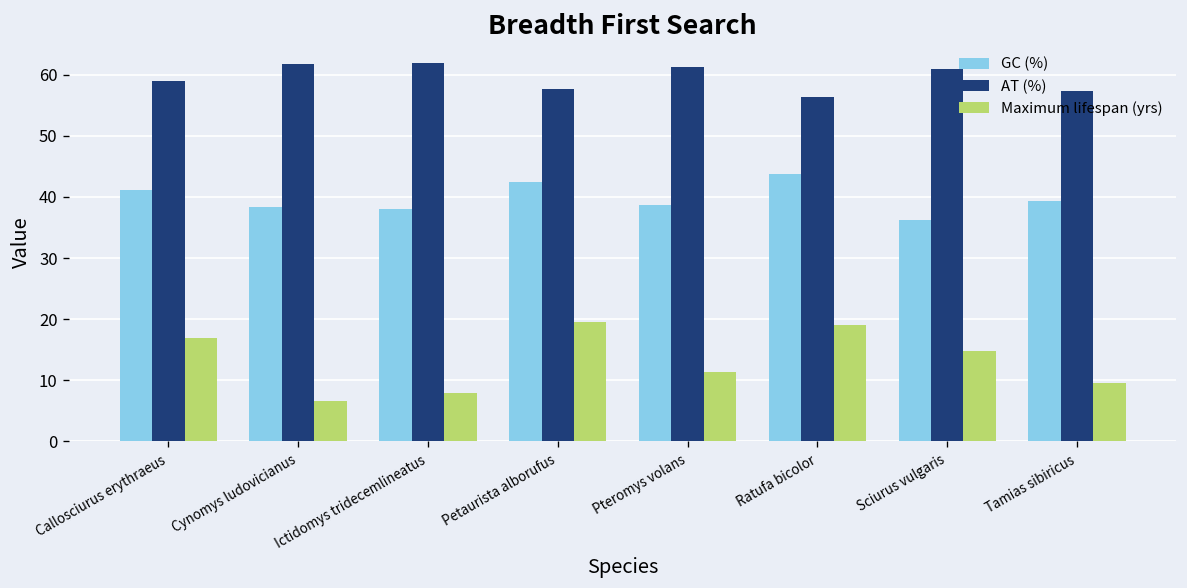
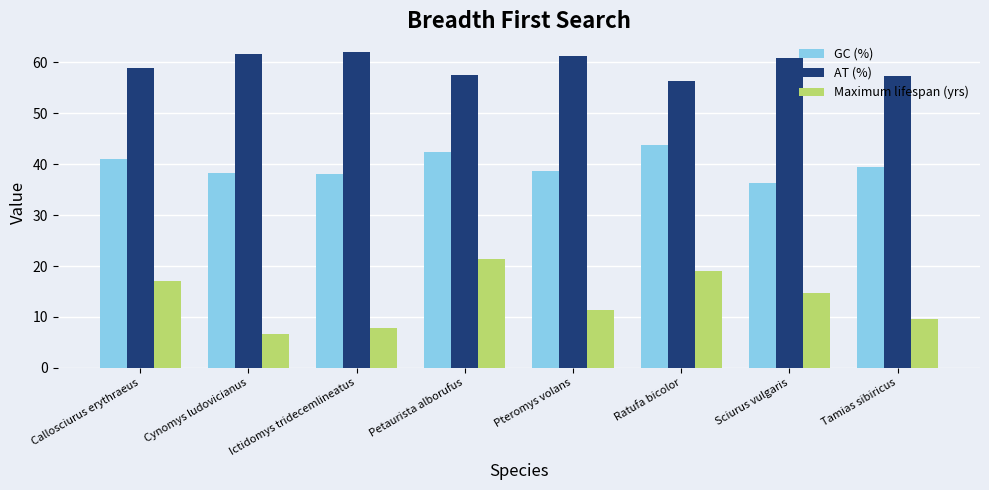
  {
    "GC (%)": {
      "Callosciurus erythraeus": 41,
      "Cynomys ludovicianus": 38,
      "Ictidomys tridecemlineatus": 38,
      "Petaurista alborufus": 42,
      "Pteromys volans": 39,
      "Ratufa bicolor": 44,
      "Sciurus vulgaris": 36,
      "Tamias sibiricus": 39
    },
    "AT (%)": {
      "Callosciurus erythraeus": 59,
      "Cynomys ludovicianus": 62,
      "Ictidomys tridecemlineatus": 62,
      "Petaurista alborufus": 58,
      "Pteromys volans": 61,
      "Ratufa bicolor": 56,
      "Sciurus vulgaris": 61,
      "Tamias sibiricus": 57
    },
    "Maximum lifespan (yrs)": {
      "Callosciurus erythraeus": 17,
      "Cynomys ludovicianus": 7,
      "Ictidomys tridecemlineatus": 8,
-     "Petaurista alborufus": 20,
+     "Petaurista alborufus": 21,
      "Pteromys volans": 11,
      "Ratufa bicolor": 19,
      "Sciurus vulgaris": 15,
      "Tamias sibiricus": 10
    }
  }
